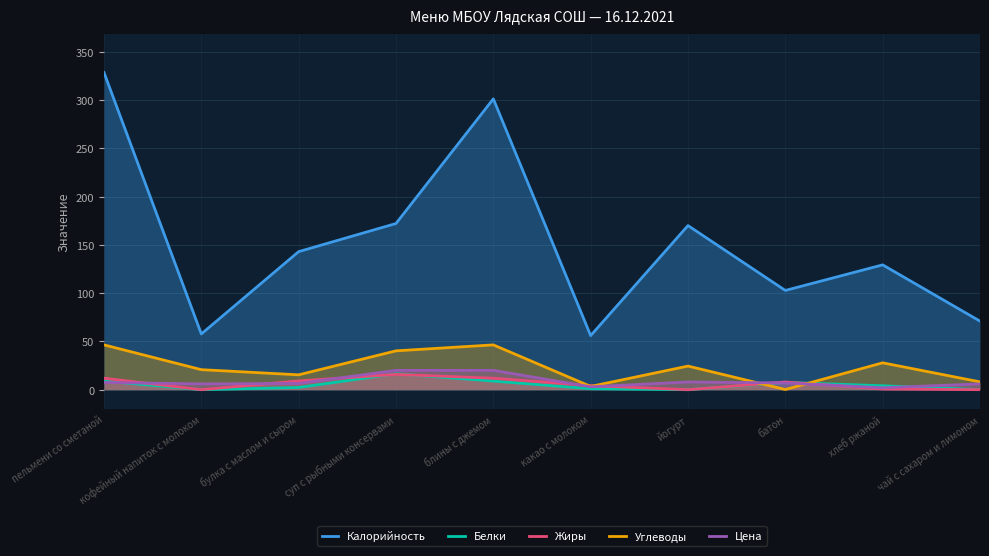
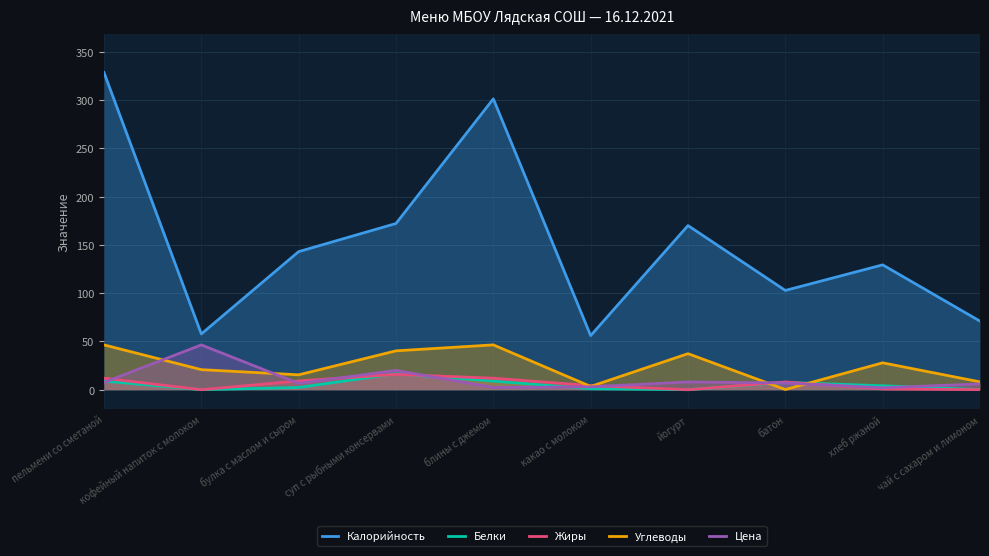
  {
    "Калорийность": {
      "пельмени со сметаной": 330,
      "кофейный напиток с молоком": 60,
      "булка с маслом и сыром": 140,
      "суп с рыбными консервами": 170,
      "блины с джемом": 300,
      "какао с молоком": 60,
      "йогурт": 170,
      "батон": 100,
      "хлеб ржаной": 130,
      "чай с сахаром и лимоном": 70
    },
    "Белки": {
      "булка с маслом и сыром": 0,
      "блины с джемом": 10
    },
    "Жиры": {
      "пельмени со сметаной": 10,
      "блины с джемом": 10
    },
    "Углеводы": {
      "пельмени со сметаной": 50,
      "кофейный напиток с молоком": 20,
      "булка с маслом и сыром": 20,
      "суп с рыбными консервами": 40,
      "блины с джемом": 50,
-     "йогурт": 20,
+     "йогурт": 40,
      "батон": 0,
      "хлеб ржаной": 30
    },
    "Цена": {
-     "кофейный напиток с молоком": 10,
+     "кофейный напиток с молоком": 50,
      "суп с рыбными консервами": 20,
-     "блины с джемом": 20,
+     "блины с джемом": 0,
      "йогурт": 10
    }
  }
